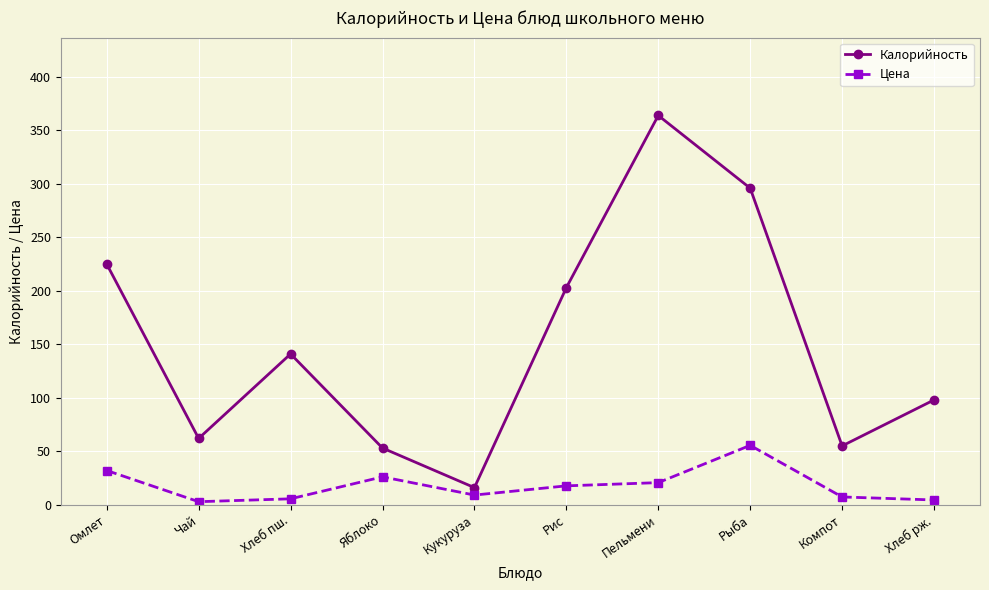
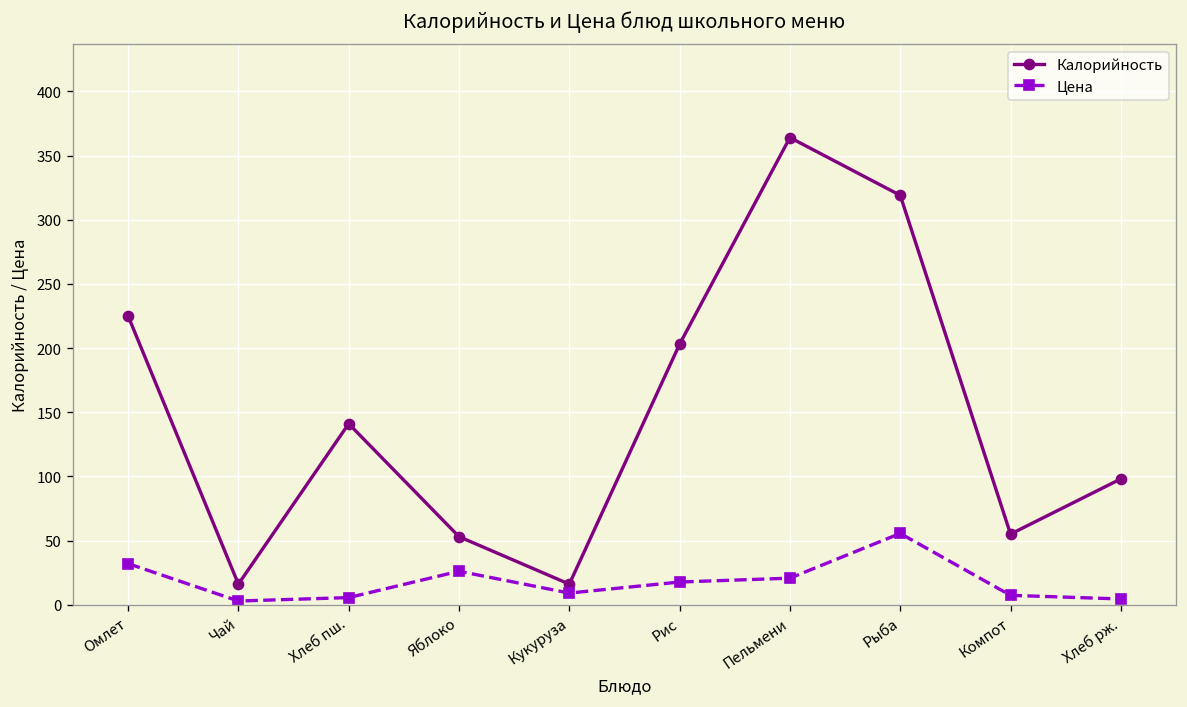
  {
    "Калорийность": {
      "Омлет": 225,
-     "Чай": 62,
+     "Чай": 16,
      "Хлеб пш.": 141,
      "Яблоко": 53,
      "Кукуруза": 16,
      "Рис": 203,
      "Пельмени": 364,
-     "Рыба": 296,
+     "Рыба": 319,
      "Компот": 55,
      "Хлеб рж.": 98
    },
    "Цена": {
      "Омлет": 32,
      "Чай": 3,
      "Хлеб пш.": 6,
      "Яблоко": 26,
      "Кукуруза": 9,
      "Рис": 18,
      "Пельмени": 21,
      "Рыба": 56,
      "Компот": 7,
      "Хлеб рж.": 4
    }
  }
